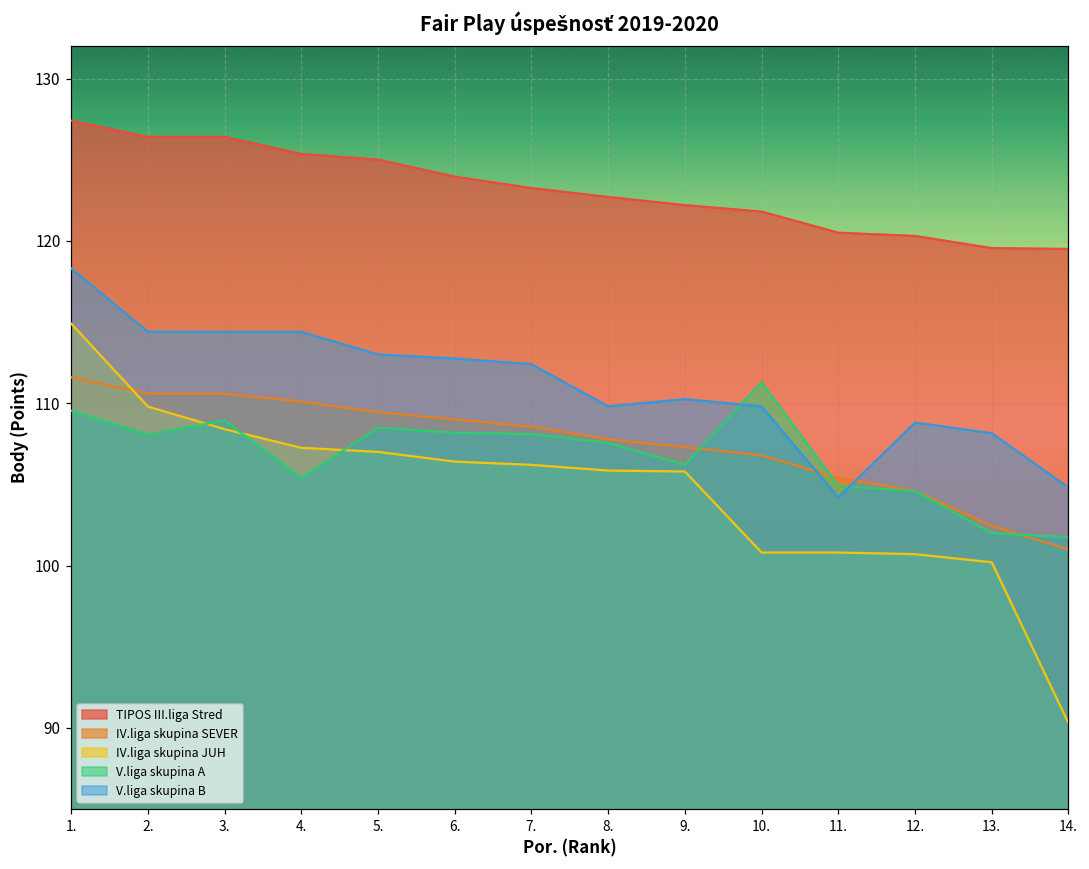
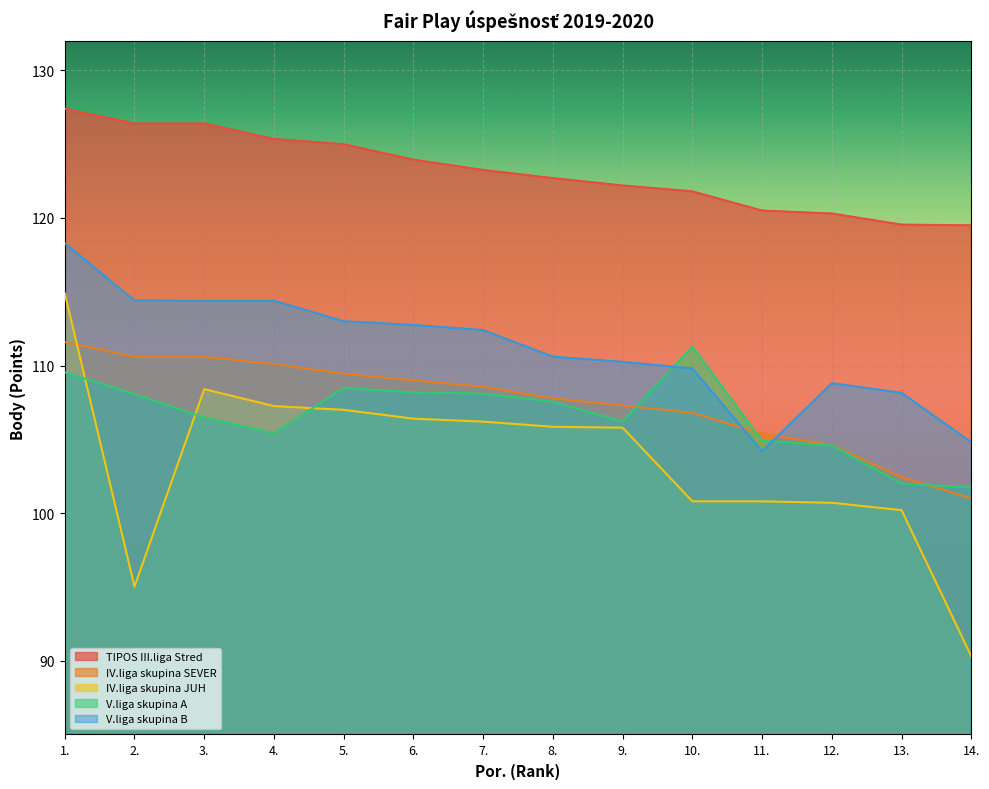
  {
    "IV.liga skupina JUH": {
      "1.": 114.9,
-     "2.": 109.8,
+     "2.": 95.0,
      "3.": 108.4,
      "4.": 107.3,
      "5.": 107.0,
      "6.": 106.4,
      "7.": 106.2,
      "8.": 105.9,
      "9.": 105.8,
      "10.": 100.8,
      "11.": 100.8,
      "12.": 100.7,
      "13.": 100.2,
      "14.": 90.3
    },
    "V.liga skupina A": {
      "1.": 109.5,
      "2.": 108.1,
-     "3.": 108.9,
+     "3.": 106.5,
      "4.": 105.4,
      "5.": 108.5,
      "6.": 108.2,
      "7.": 108.1,
      "8.": 107.6,
      "9.": 106.2,
      "10.": 111.3,
      "11.": 104.9,
      "13.": 102.0,
      "14.": 101.7
    },
    "V.liga skupina B": {
      "1.": 118.3,
      "2.": 114.4,
      "3.": 114.4,
      "4.": 114.4,
      "5.": 113.0,
      "6.": 112.8,
      "7.": 112.4,
-     "8.": 109.8,
+     "8.": 110.6,
      "9.": 110.3,
      "10.": 109.8,
      "11.": 104.2,
      "12.": 108.8,
      "13.": 108.2,
      "14.": 104.8
    }
  }
